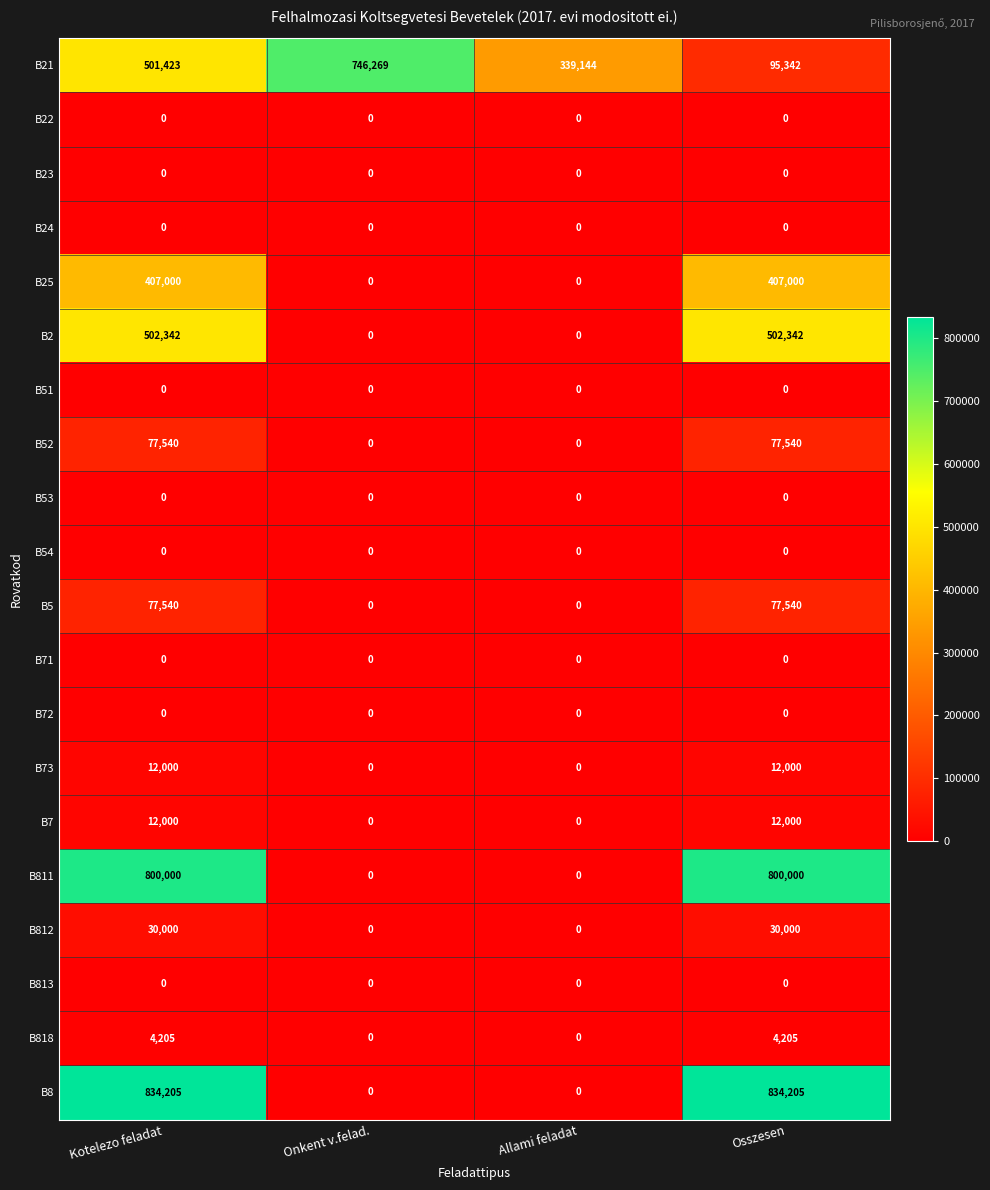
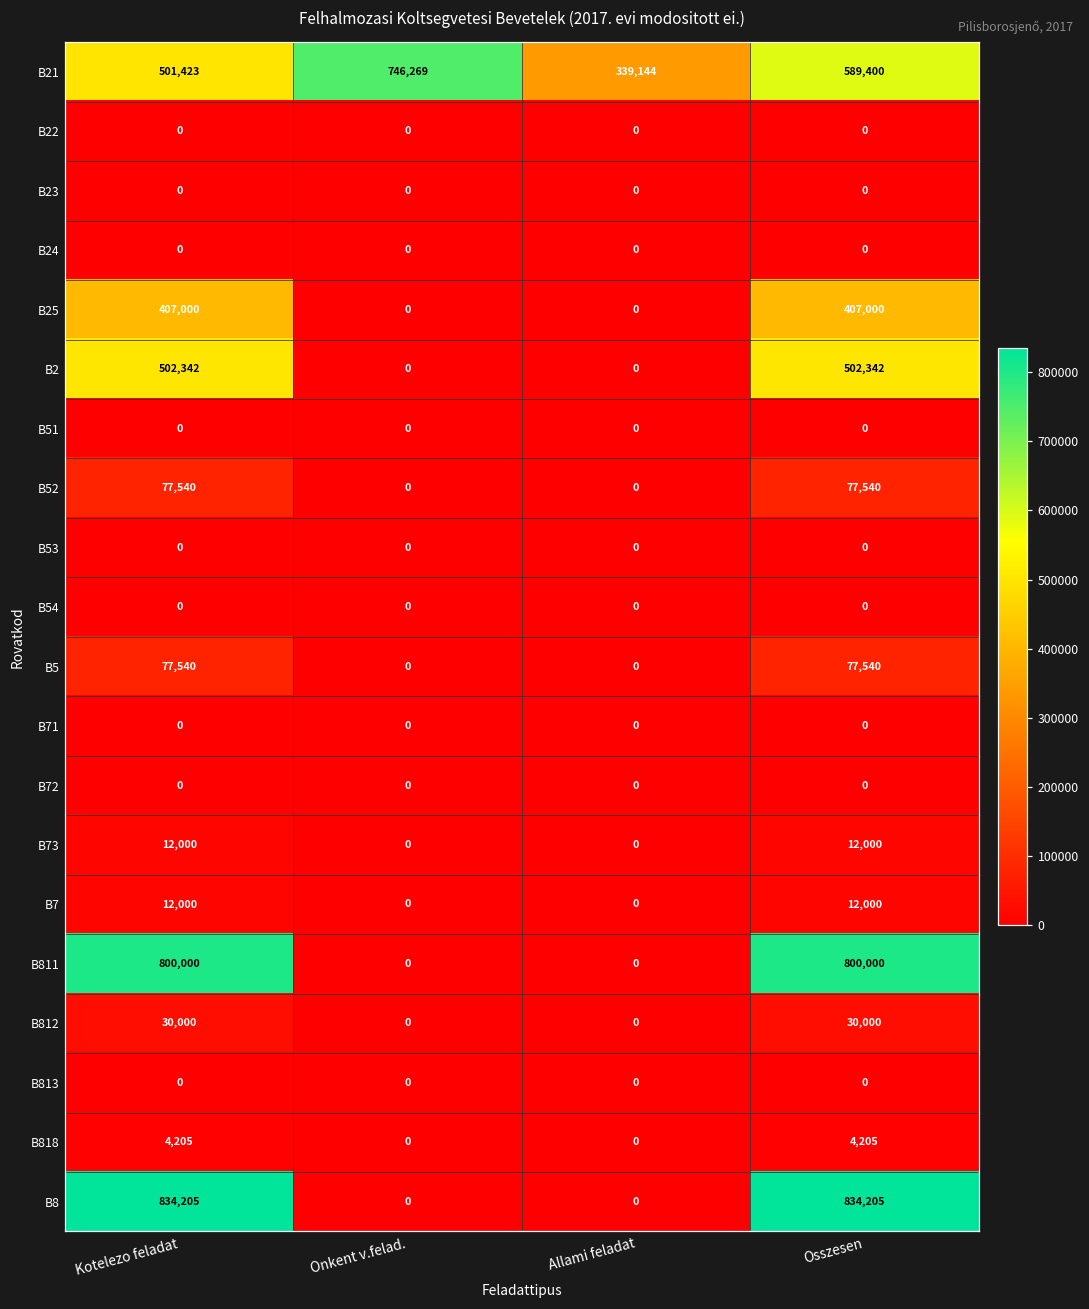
  {
    "B21": {
      "Kotelezo feladat": "501,423",
      "Onkent v.felad.": "746,269",
      "Allami feladat": "339,144",
-     "Osszesen": "95,342"
+     "Osszesen": "589,400"
    },
    "B22": {
      "Kotelezo feladat": "0",
      "Onkent v.felad.": "0",
      "Allami feladat": "0",
      "Osszesen": "0"
    },
    "B23": {
      "Kotelezo feladat": "0",
      "Onkent v.felad.": "0",
      "Allami feladat": "0",
      "Osszesen": "0"
    },
    "B24": {
      "Kotelezo feladat": "0",
      "Onkent v.felad.": "0",
      "Allami feladat": "0",
      "Osszesen": "0"
    },
    "B25": {
      "Kotelezo feladat": "407,000",
      "Onkent v.felad.": "0",
      "Allami feladat": "0",
      "Osszesen": "407,000"
    },
    "B2": {
      "Kotelezo feladat": "502,342",
      "Onkent v.felad.": "0",
      "Allami feladat": "0",
      "Osszesen": "502,342"
    },
    "B51": {
      "Kotelezo feladat": "0",
      "Onkent v.felad.": "0",
      "Allami feladat": "0",
      "Osszesen": "0"
    },
    "B52": {
      "Kotelezo feladat": "77,540",
      "Onkent v.felad.": "0",
      "Allami feladat": "0",
      "Osszesen": "77,540"
    },
    "B53": {
      "Kotelezo feladat": "0",
      "Onkent v.felad.": "0",
      "Allami feladat": "0",
      "Osszesen": "0"
    },
    "B54": {
      "Kotelezo feladat": "0",
      "Onkent v.felad.": "0",
      "Allami feladat": "0",
      "Osszesen": "0"
    },
    "B5": {
      "Kotelezo feladat": "77,540",
      "Onkent v.felad.": "0",
      "Allami feladat": "0",
      "Osszesen": "77,540"
    },
    "B71": {
      "Kotelezo feladat": "0",
      "Onkent v.felad.": "0",
      "Allami feladat": "0",
      "Osszesen": "0"
    },
    "B72": {
      "Kotelezo feladat": "0",
      "Onkent v.felad.": "0",
      "Allami feladat": "0",
      "Osszesen": "0"
    },
    "B73": {
      "Kotelezo feladat": "12,000",
      "Onkent v.felad.": "0",
      "Allami feladat": "0",
      "Osszesen": "12,000"
    },
    "B7": {
      "Kotelezo feladat": "12,000",
      "Onkent v.felad.": "0",
      "Allami feladat": "0",
      "Osszesen": "12,000"
    },
    "B811": {
      "Kotelezo feladat": "800,000",
      "Onkent v.felad.": "0",
      "Allami feladat": "0",
      "Osszesen": "800,000"
    },
    "B812": {
      "Kotelezo feladat": "30,000",
      "Onkent v.felad.": "0",
      "Allami feladat": "0",
      "Osszesen": "30,000"
    },
    "B813": {
      "Kotelezo feladat": "0",
      "Onkent v.felad.": "0",
      "Allami feladat": "0",
      "Osszesen": "0"
    },
    "B818": {
      "Kotelezo feladat": "4,205",
      "Onkent v.felad.": "0",
      "Allami feladat": "0",
      "Osszesen": "4,205"
    },
    "B8": {
      "Kotelezo feladat": "834,205",
      "Onkent v.felad.": "0",
      "Allami feladat": "0",
      "Osszesen": "834,205"
    }
  }
